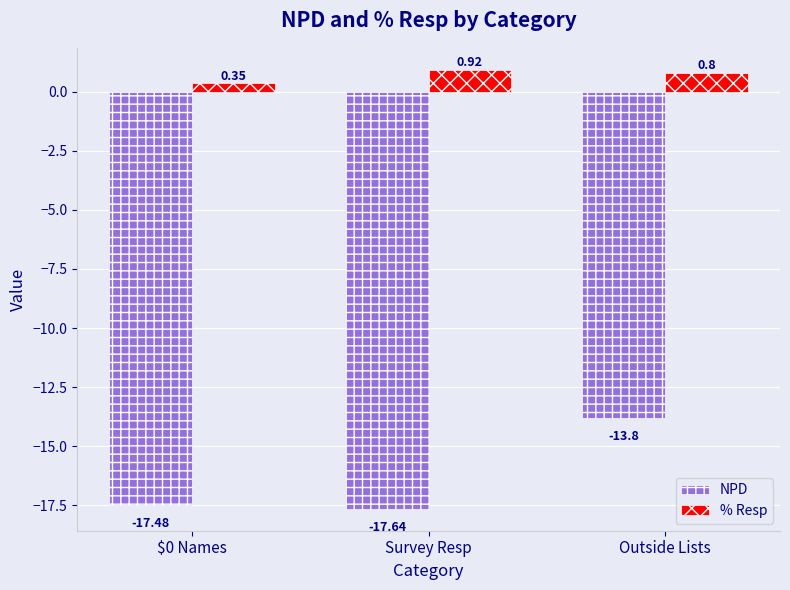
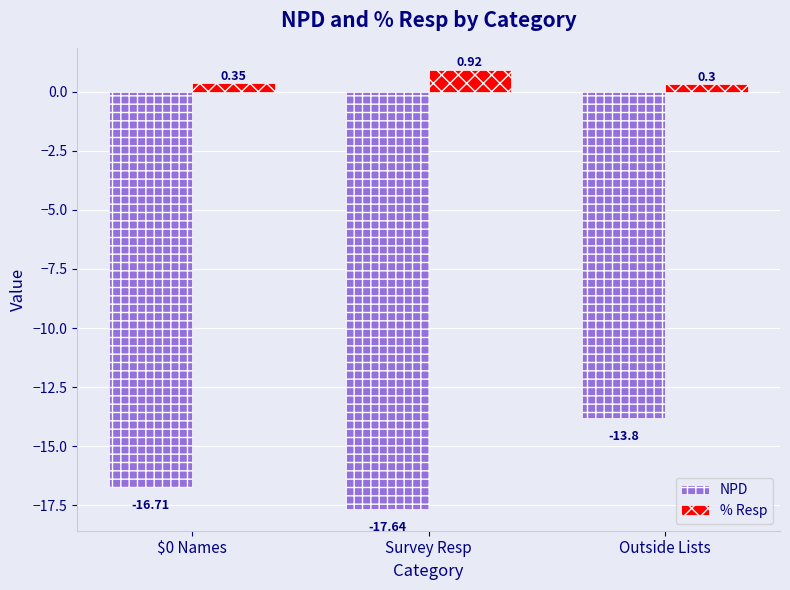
  {
    "NPD": {
-     "$0 Names": -17.48,
+     "$0 Names": -16.71,
      "Survey Resp": -17.64,
      "Outside Lists": -13.8
    },
    "% Resp": {
      "$0 Names": 0.35,
      "Survey Resp": 0.92,
-     "Outside Lists": 0.8
+     "Outside Lists": 0.3
    }
  }
